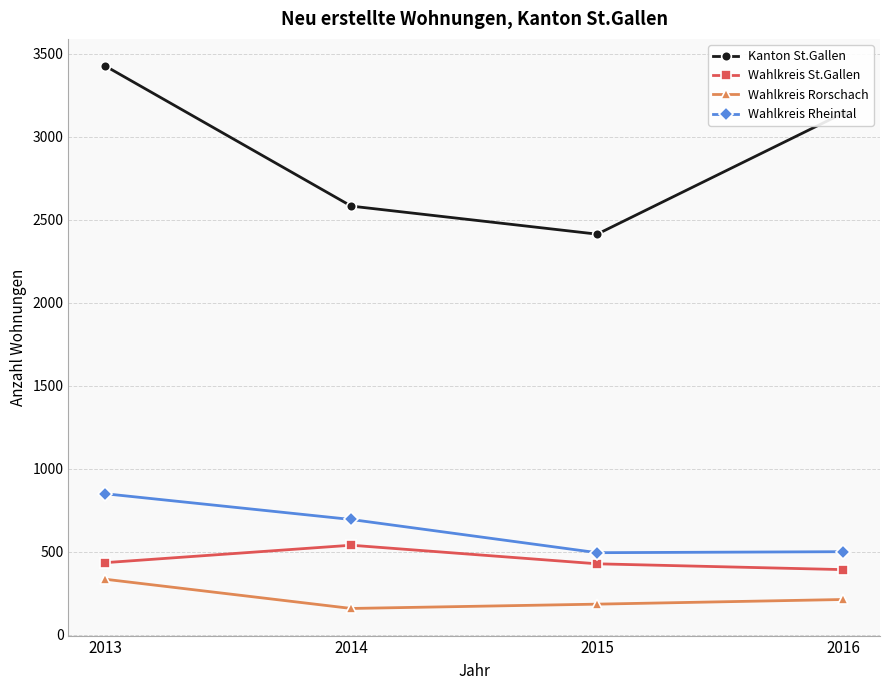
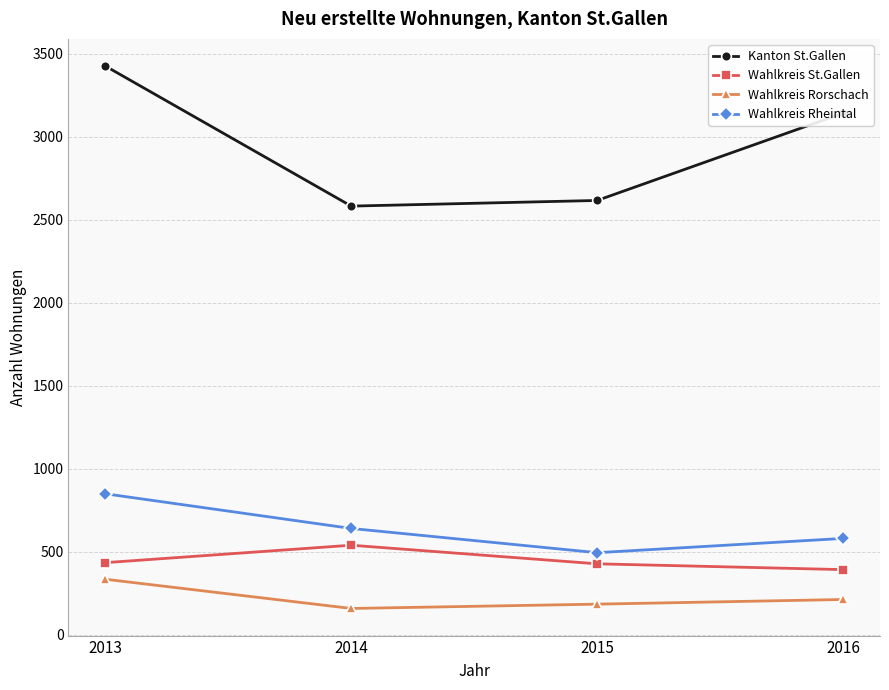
  {
    "Kanton St.Gallen": {
      "2013": 3430,
      "2014": 2580,
-     "2015": 2410
+     "2015": 2620
    },
    "Wahlkreis Rheintal": {
      "2013": 850,
-     "2014": 690,
+     "2014": 640,
      "2015": 490,
-     "2016": 500
+     "2016": 580
    }
  }
